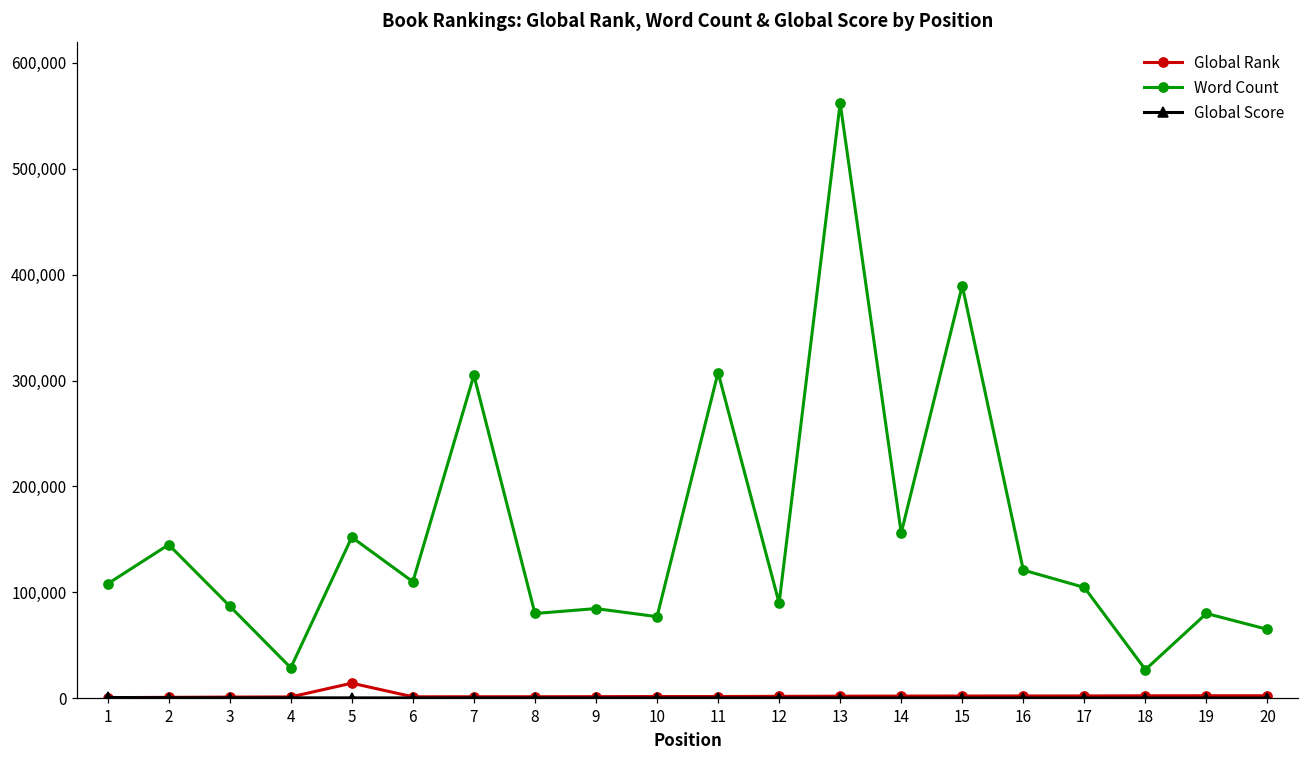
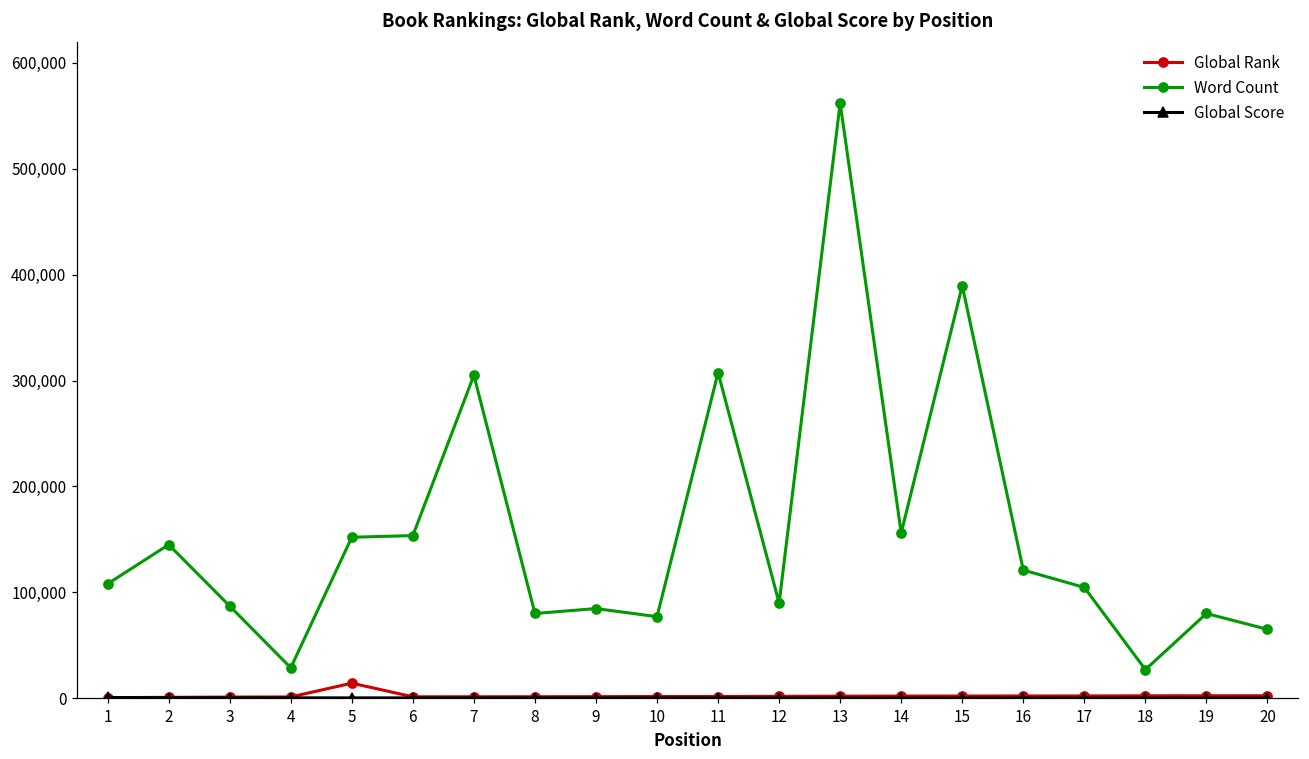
  {
    "Global Rank": {
      "5": "10,000"
    },
    "Word Count": {
      "1": "110,000",
      "2": "150,000",
      "3": "90,000",
      "4": "30,000",
      "5": "150,000",
-     "6": "110,000",
+     "6": "150,000",
      "7": "310,000",
      "8": "80,000",
      "9": "80,000",
      "10": "80,000",
      "11": "310,000",
      "12": "90,000",
      "13": "560,000",
      "14": "160,000",
      "15": "390,000",
      "16": "120,000",
      "17": "100,000",
      "18": "30,000",
      "19": "80,000",
      "20": "70,000"
    },
    "Global Score": {
      "5": "0"
    }
  }
